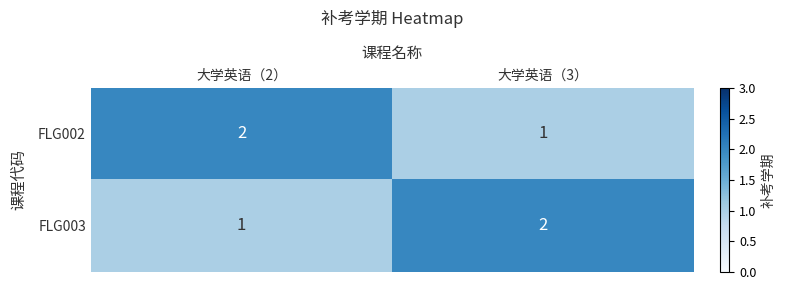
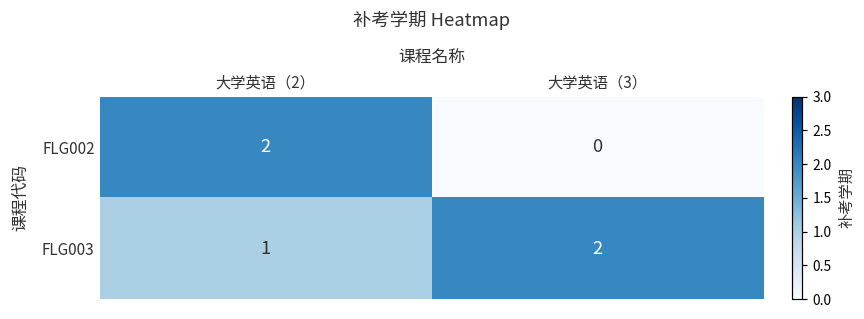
  {
    "FLG002": {
      "大学英语（2）": 2,
-     "大学英语（3）": 1
+     "大学英语（3）": 0
    },
    "FLG003": {
      "大学英语（2）": 1,
      "大学英语（3）": 2
    }
  }
